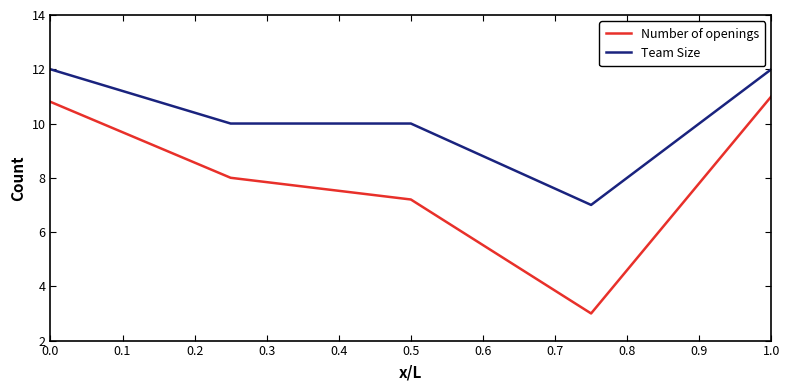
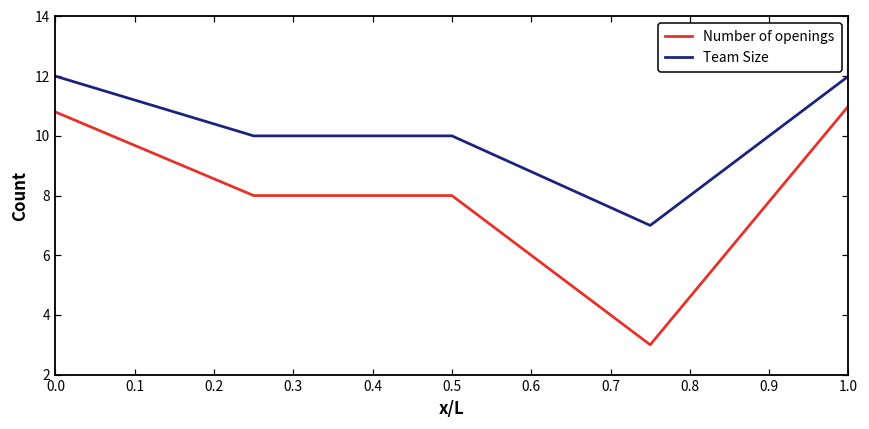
  {
    "Number of openings": {
      "0.0": 10.8,
-     "0.5": 7.2,
+     "0.5": 8.0,
      "1.0": 11.0
    },
    "Team Size": {
      "0.0": 12.0,
      "0.5": 10.0,
      "1.0": 12.0
    }
  }
